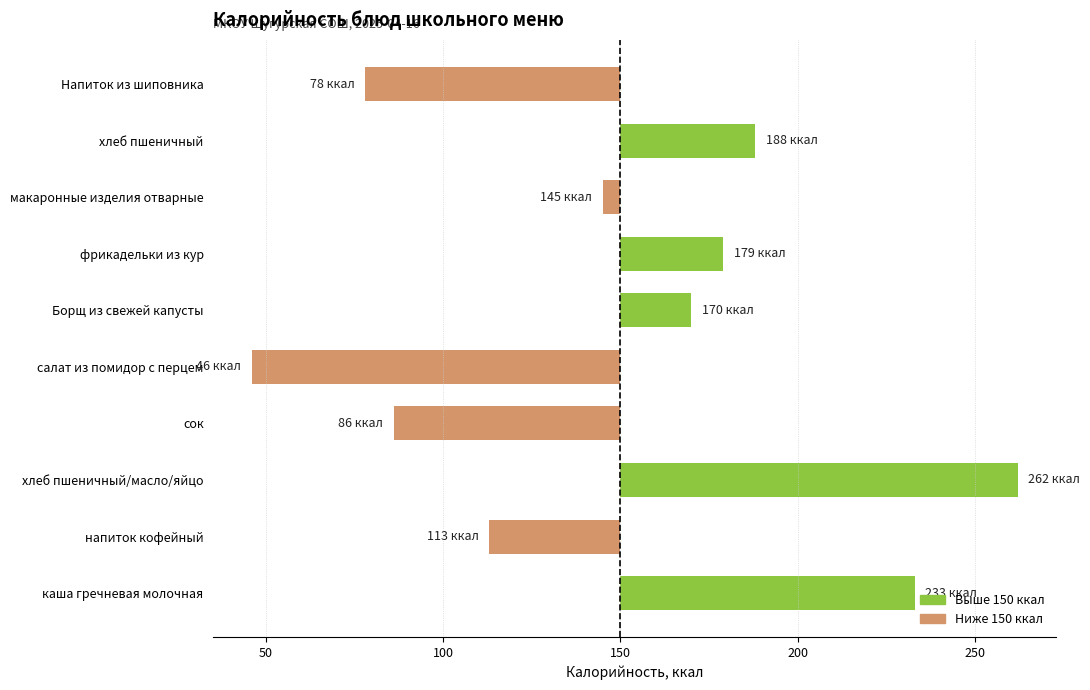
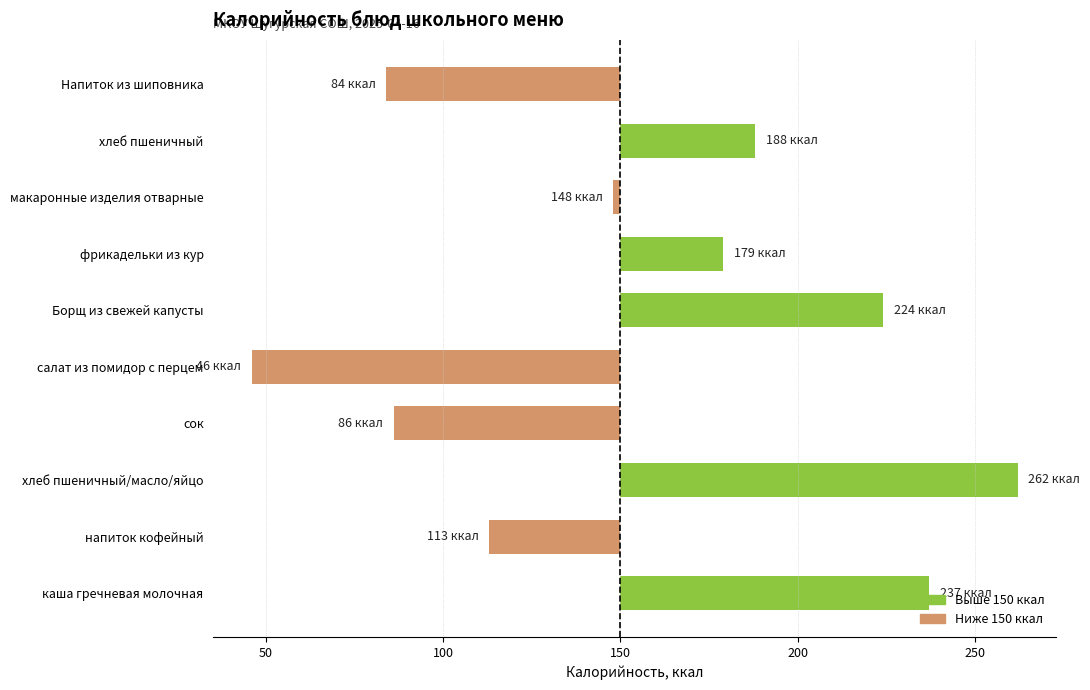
  {
-   "Напиток из шиповника": 78,
-   "макаронные изделия отварные": 145,
-   "Борщ из свежей капусты": 170,
-   "каша гречневая молочная": 233
+   "Напиток из шиповника": 84,
+   "макаронные изделия отварные": 148,
+   "Борщ из свежей капусты": 224,
+   "каша гречневая молочная": 237
  }
